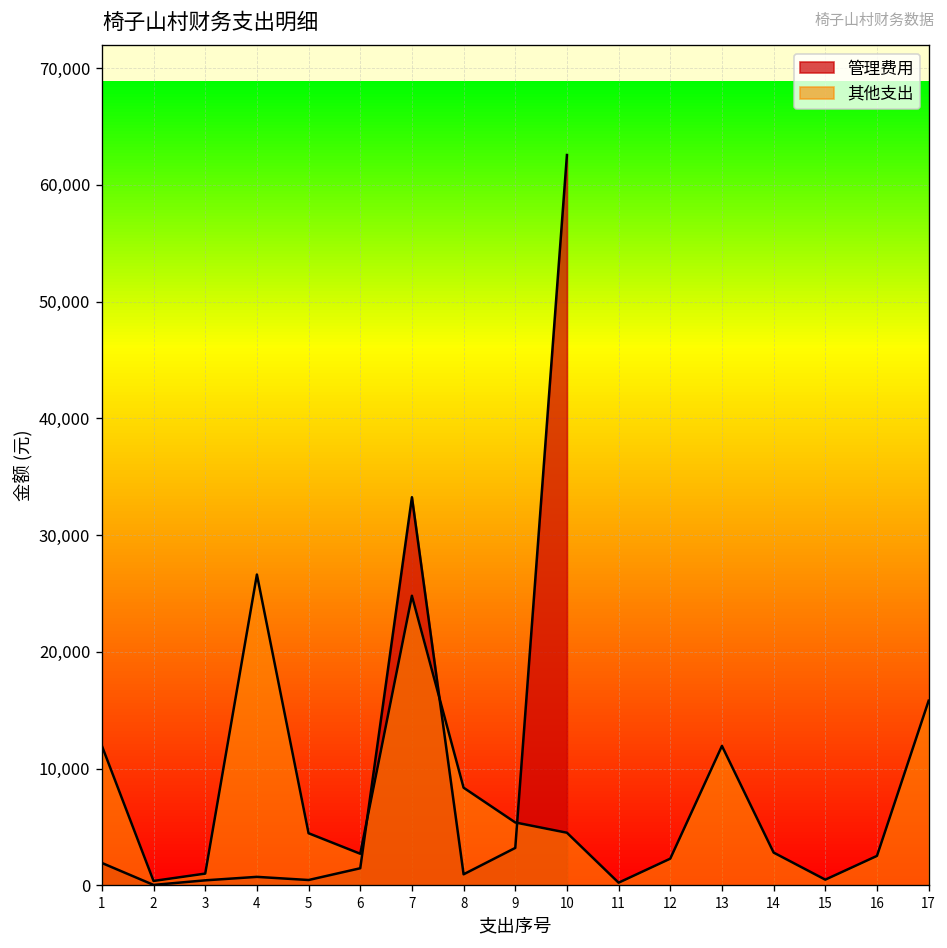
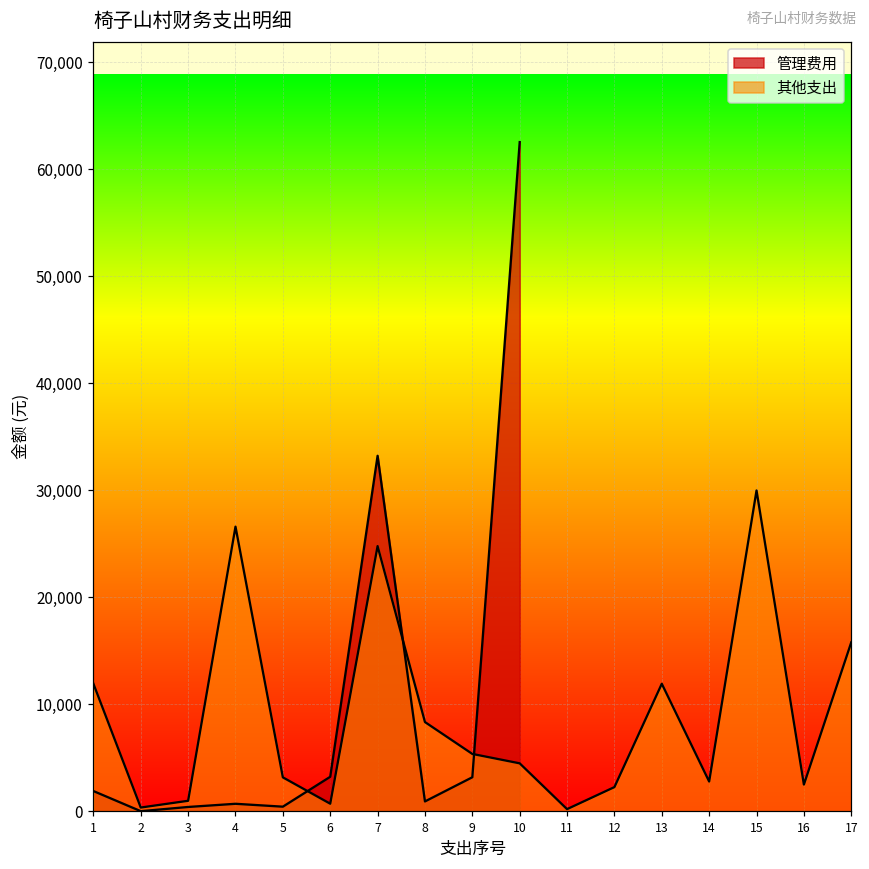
  {
    "管理费用": {
      "1": "2,000",
      "2": "0",
      "3": "0",
      "4": "1,000",
      "5": "0",
-     "6": "1,000",
+     "6": "3,000",
      "7": "33,000",
      "8": "1,000",
      "9": "3,000",
      "10": "63,000"
    },
    "其他支出": {
      "1": "12,000",
      "2": "0",
      "3": "1,000",
      "4": "27,000",
-     "5": "4,000",
-     "6": "3,000",
+     "5": "3,000",
+     "6": "1,000",
      "7": "25,000",
      "8": "8,000",
      "9": "5,000",
      "10": "5,000",
      "11": "0",
      "12": "2,000",
      "13": "12,000",
      "14": "3,000",
-     "15": "0",
+     "15": "30,000",
      "16": "3,000",
      "17": "16,000"
    }
  }
